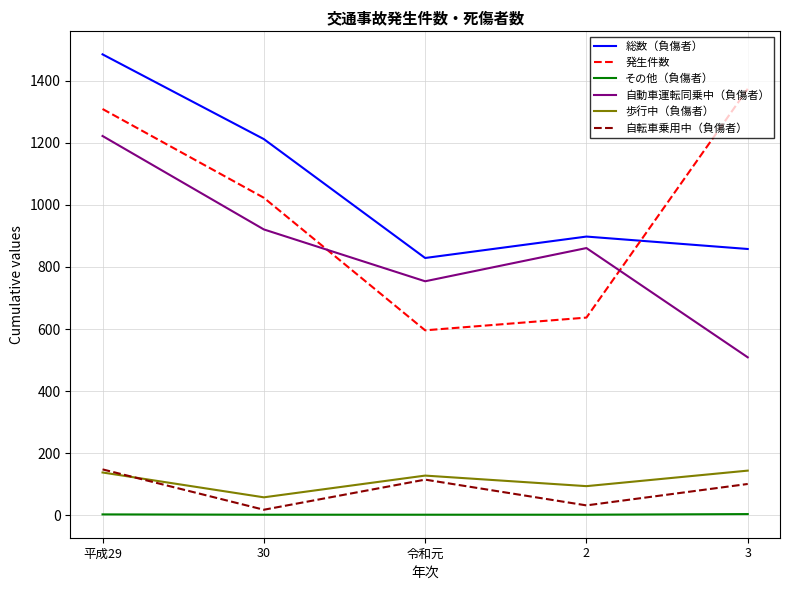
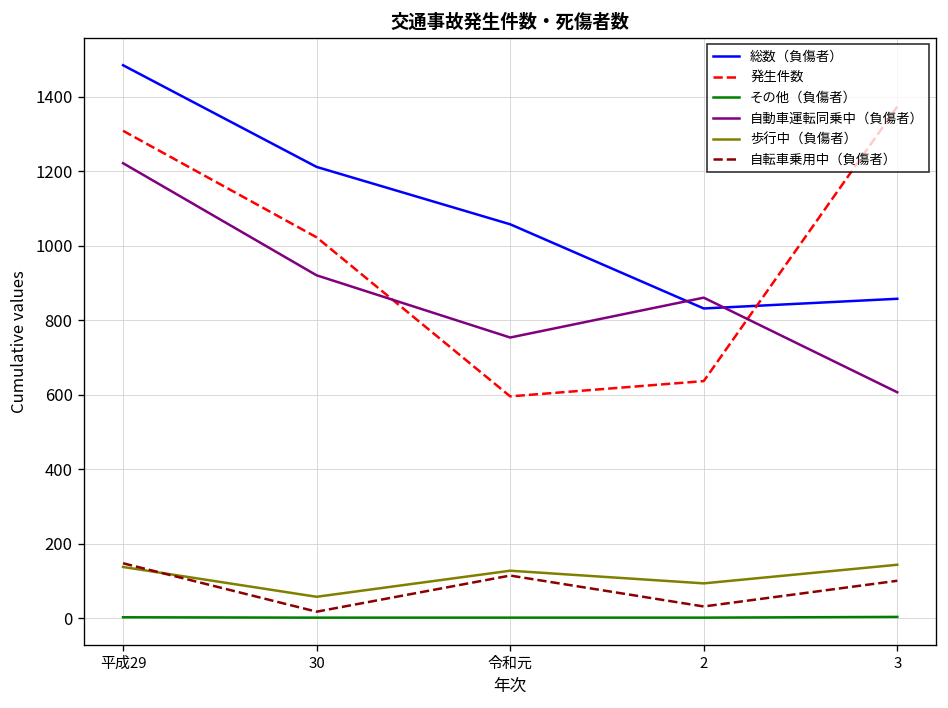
  {
    "総数（負傷者）": {
      "平成29": 1490,
      "30": 1210,
-     "令和元": 830,
-     "2": 900,
+     "令和元": 1060,
+     "2": 830,
      "3": 860
    },
    "発生件数": {
      "平成29": 1310,
      "30": 1020,
      "令和元": 600,
      "2": 640
    },
    "その他（負傷者）": {
      "平成29": 0,
      "30": 0,
      "令和元": 0,
      "2": 0,
      "3": 0
    },
    "自動車運転同乗中（負傷者）": {
      "平成29": 1220,
      "30": 920,
      "令和元": 750,
      "2": 860,
-     "3": 510
+     "3": 610
    },
    "歩行中（負傷者）": {
      "平成29": 140,
      "30": 60,
      "令和元": 130,
      "2": 90,
      "3": 140
    },
    "自転車乗用中（負傷者）": {
      "平成29": 150,
      "30": 20,
      "令和元": 120,
      "2": 30,
      "3": 100
    }
  }
